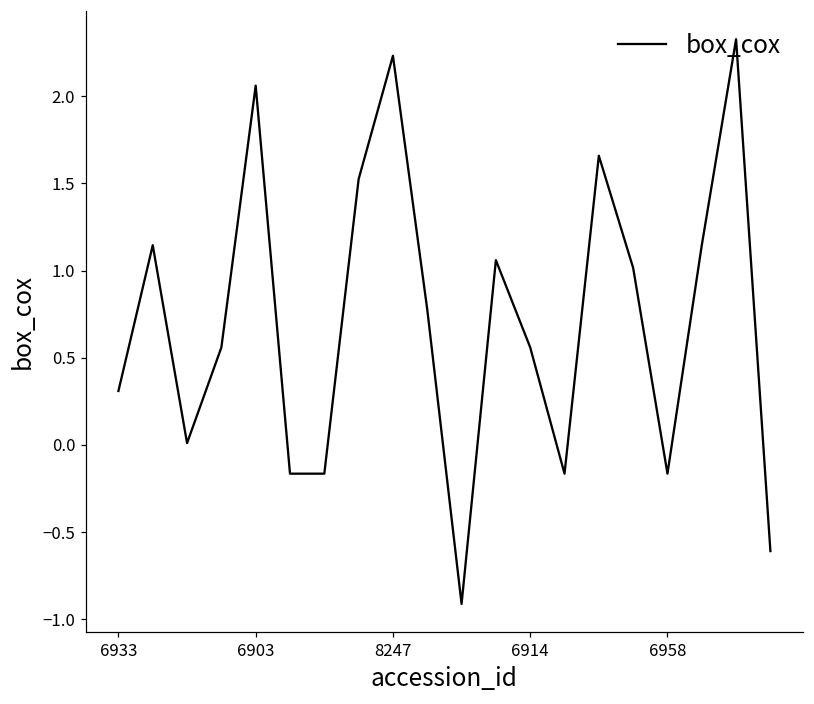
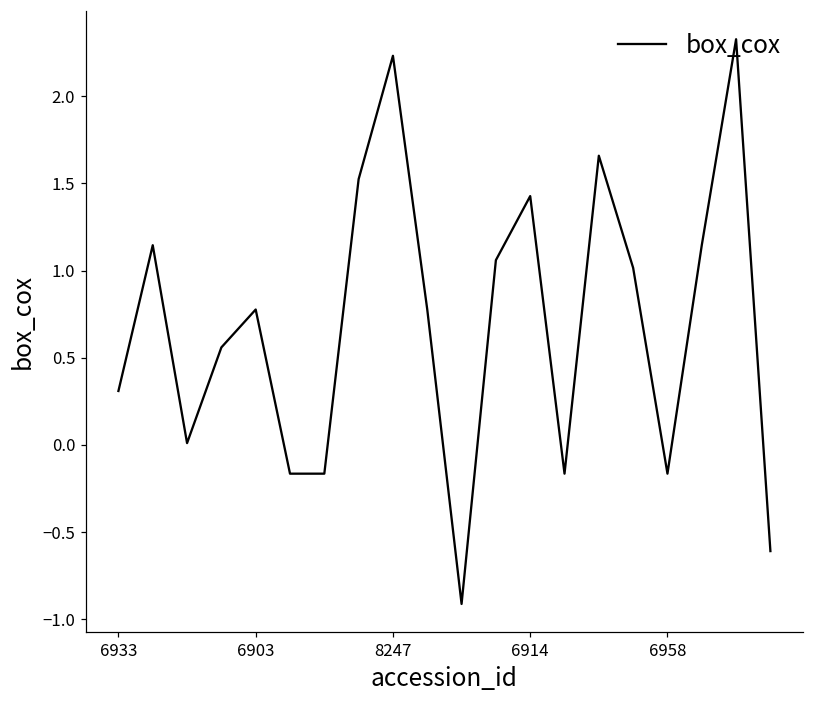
  {
    "6933": 0.31,
-   "6903": 2.06,
+   "6903": 0.78,
    "8247": 2.23,
-   "6914": 0.56,
+   "6914": 1.43,
    "6958": -0.17
  }
